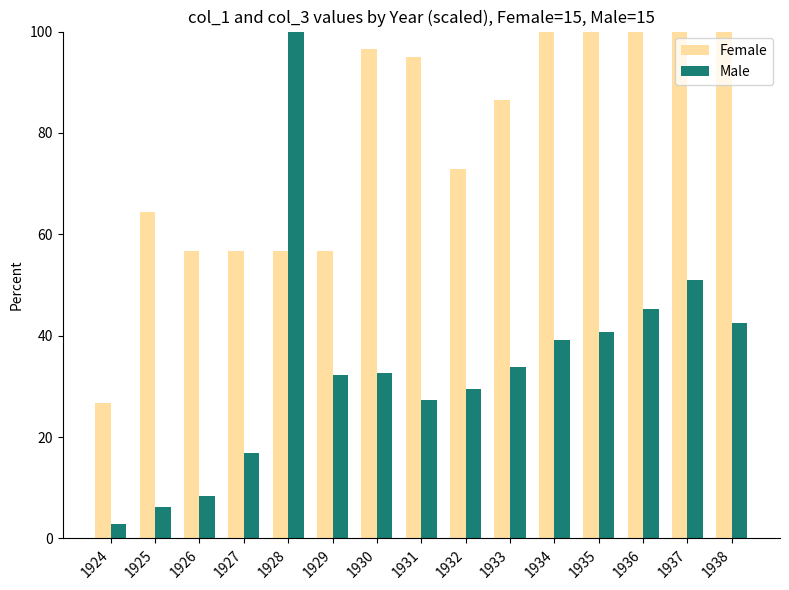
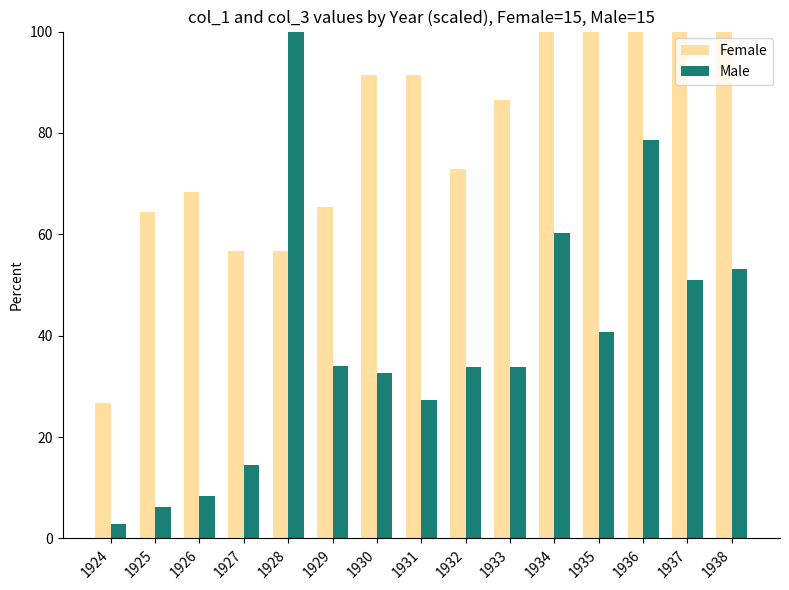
  {
    "Female": {
      "1924": 27,
      "1925": 64,
-     "1926": 57,
+     "1926": 68,
      "1927": 57,
      "1928": 57,
-     "1929": 57,
-     "1930": 96,
-     "1931": 95,
+     "1929": 65,
+     "1930": 91,
+     "1931": 91,
      "1932": 73,
      "1933": 86,
      "1934": 100,
      "1935": 100,
      "1936": 100,
      "1937": 100,
      "1938": 100
    },
    "Male": {
      "1924": 3,
      "1925": 6,
      "1926": 8,
-     "1927": 17,
+     "1927": 14,
      "1928": 100,
-     "1929": 32,
+     "1929": 34,
      "1930": 33,
      "1931": 27,
-     "1932": 29,
+     "1932": 34,
      "1933": 34,
-     "1934": 39,
+     "1934": 60,
      "1935": 41,
-     "1936": 45,
+     "1936": 79,
      "1937": 51,
-     "1938": 42
+     "1938": 53
    }
  }
